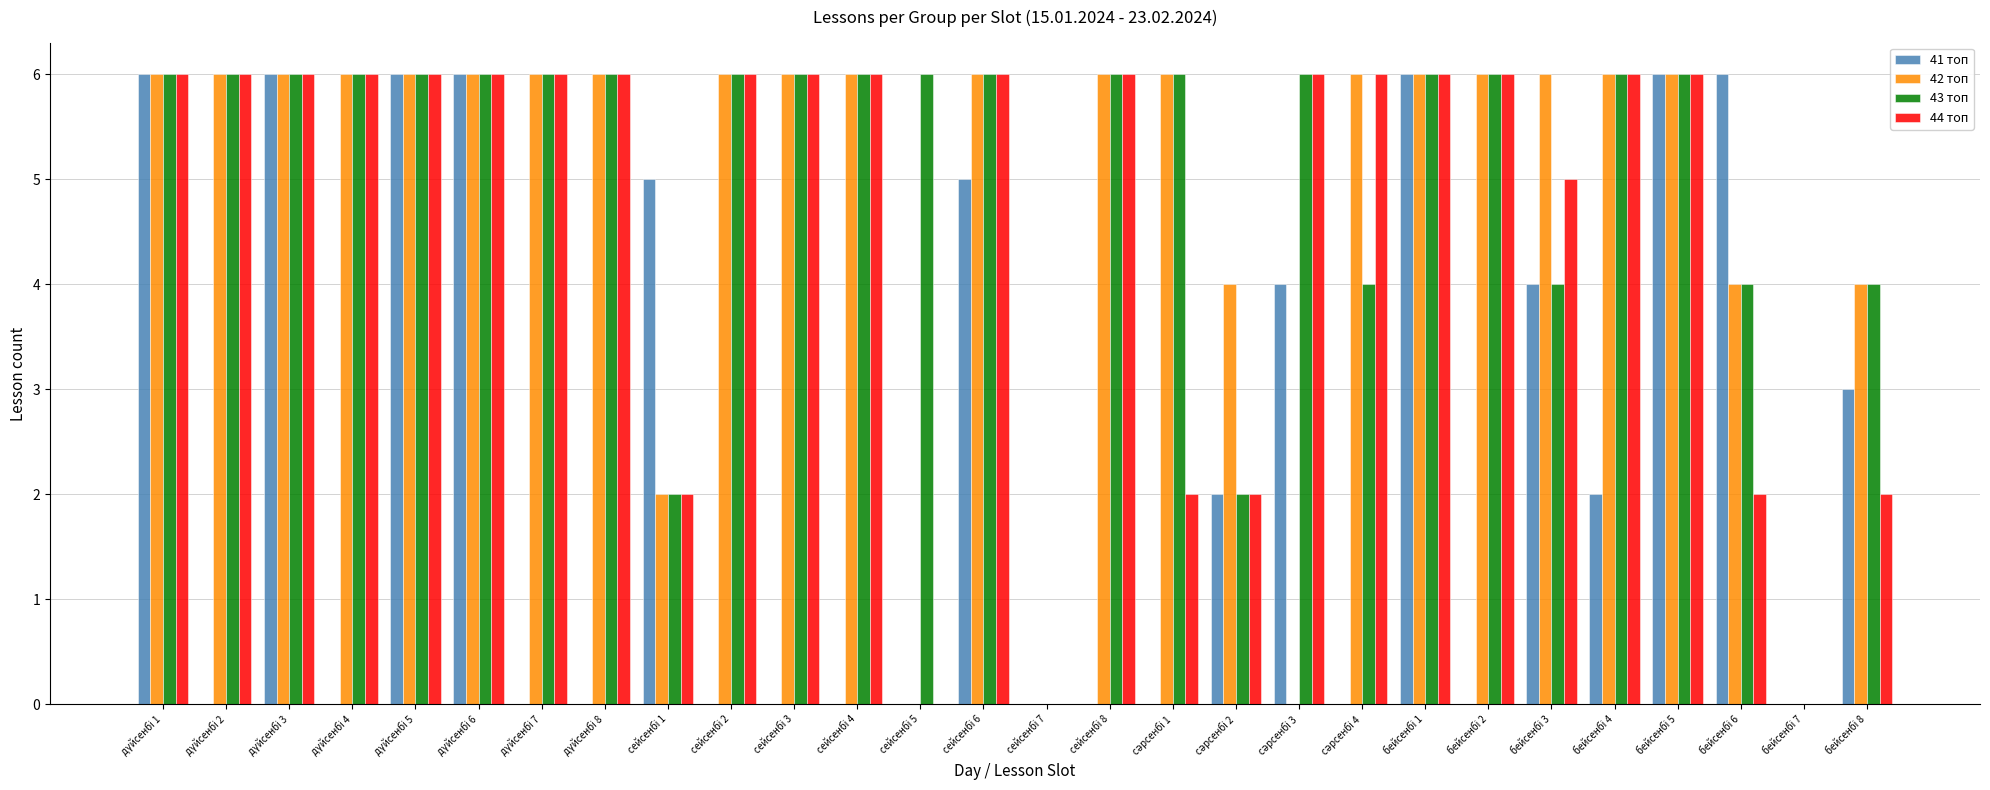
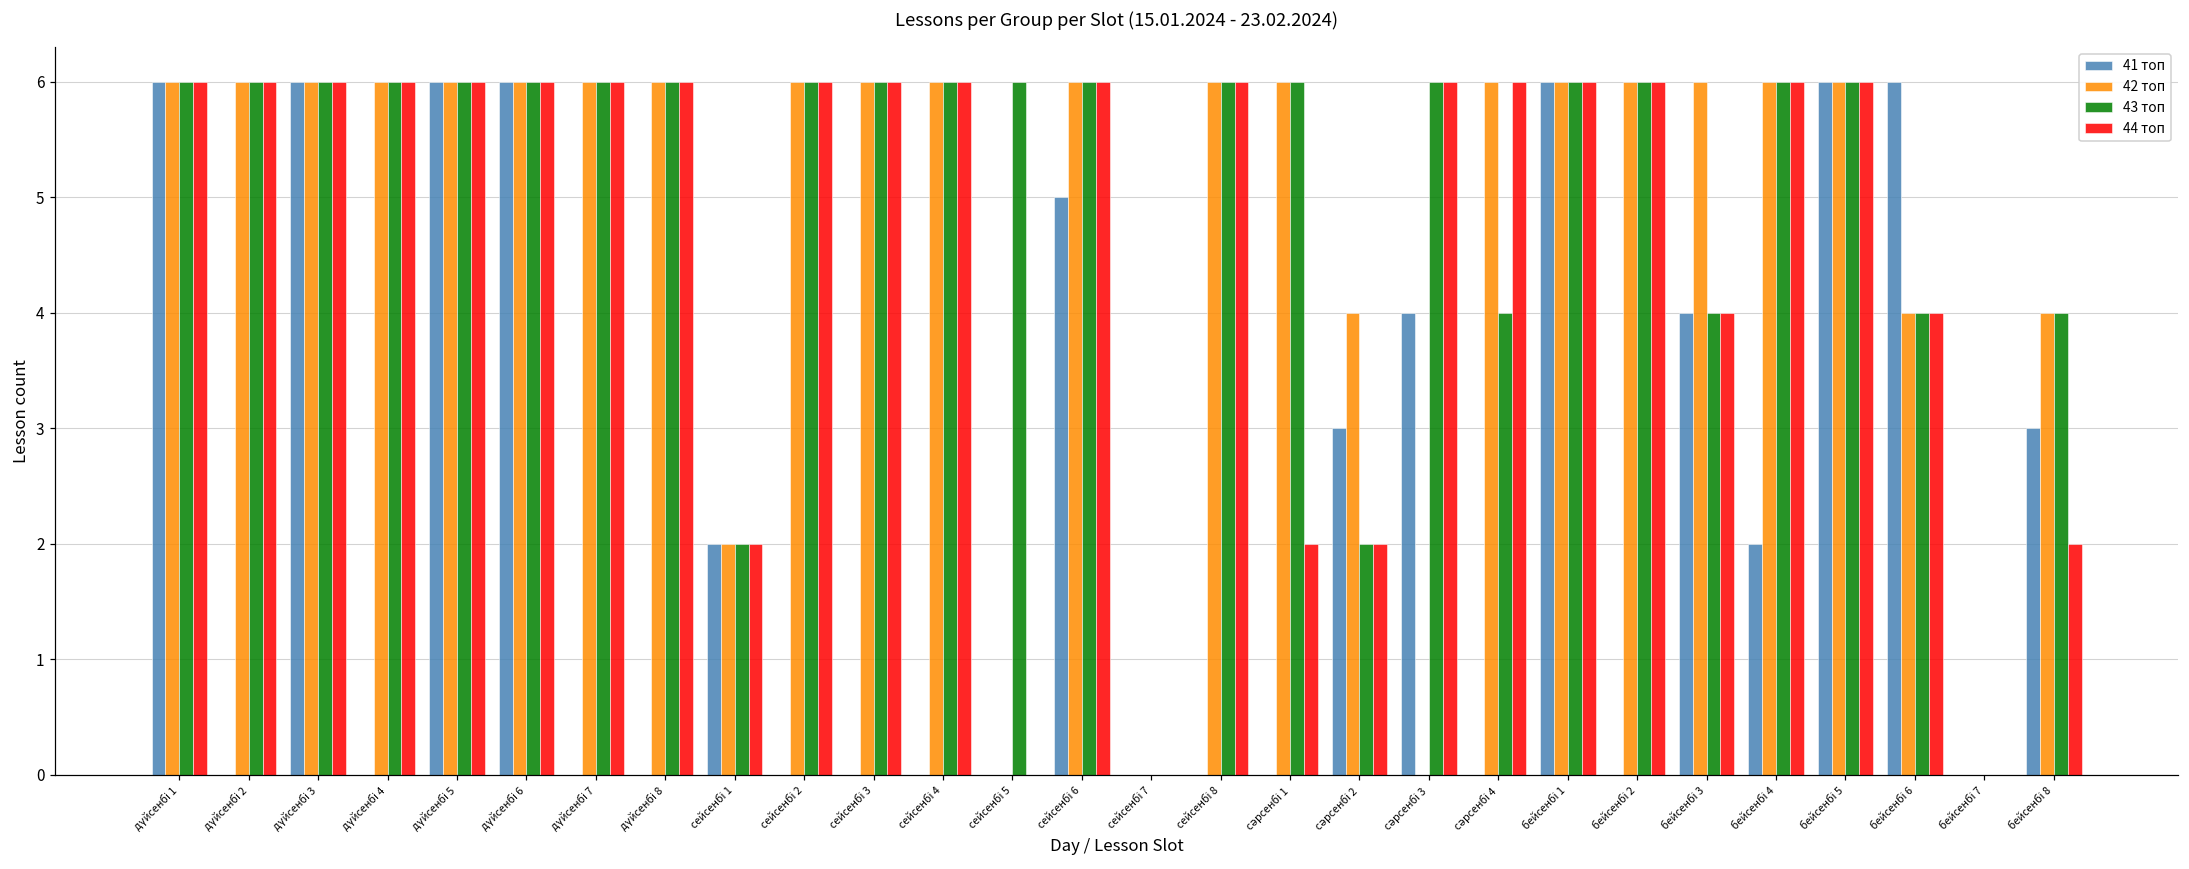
  {
    "41 топ": {
      "дүйсенбі 1": 6,
      "дүйсенбі 2": 0,
      "дүйсенбі 3": 6,
      "дүйсенбі 4": 0,
      "дүйсенбі 5": 6,
      "дүйсенбі 6": 6,
      "дүйсенбі 7": 0,
      "дүйсенбі 8": 0,
-     "сейсенбі 1": 5,
+     "сейсенбі 1": 2,
      "сейсенбі 2": 0,
      "сейсенбі 3": 0,
      "сейсенбі 4": 0,
      "сейсенбі 5": 0,
      "сейсенбі 6": 5,
      "сейсенбі 7": 0,
      "сейсенбі 8": 0,
      "сәрсенбі 1": 0,
-     "сәрсенбі 2": 2,
+     "сәрсенбі 2": 3,
      "сәрсенбі 3": 4,
      "сәрсенбі 4": 0,
      "бейсенбі 1": 6,
      "бейсенбі 2": 0,
      "бейсенбі 3": 4,
      "бейсенбі 4": 2,
      "бейсенбі 5": 6,
      "бейсенбі 6": 6,
      "бейсенбі 7": 0,
      "бейсенбі 8": 3
    },
    "42 топ": {
      "дүйсенбі 1": 6,
      "дүйсенбі 2": 6,
      "дүйсенбі 3": 6,
      "дүйсенбі 4": 6,
      "дүйсенбі 5": 6,
      "дүйсенбі 6": 6,
      "дүйсенбі 7": 6,
      "дүйсенбі 8": 6,
      "сейсенбі 1": 2,
      "сейсенбі 2": 6,
      "сейсенбі 3": 6,
      "сейсенбі 4": 6,
      "сейсенбі 5": 0,
      "сейсенбі 6": 6,
      "сейсенбі 7": 0,
      "сейсенбі 8": 6,
      "сәрсенбі 1": 6,
      "сәрсенбі 2": 4,
      "сәрсенбі 3": 0,
      "сәрсенбі 4": 6,
      "бейсенбі 1": 6,
      "бейсенбі 2": 6,
      "бейсенбі 3": 6,
      "бейсенбі 4": 6,
      "бейсенбі 5": 6,
      "бейсенбі 6": 4,
      "бейсенбі 7": 0,
      "бейсенбі 8": 4
    },
    "43 топ": {
      "дүйсенбі 1": 6,
      "дүйсенбі 2": 6,
      "дүйсенбі 3": 6,
      "дүйсенбі 4": 6,
      "дүйсенбі 5": 6,
      "дүйсенбі 6": 6,
      "дүйсенбі 7": 6,
      "дүйсенбі 8": 6,
      "сейсенбі 1": 2,
      "сейсенбі 2": 6,
      "сейсенбі 3": 6,
      "сейсенбі 4": 6,
      "сейсенбі 5": 6,
      "сейсенбі 6": 6,
      "сейсенбі 7": 0,
      "сейсенбі 8": 6,
      "сәрсенбі 1": 6,
      "сәрсенбі 2": 2,
      "сәрсенбі 3": 6,
      "сәрсенбі 4": 4,
      "бейсенбі 1": 6,
      "бейсенбі 2": 6,
      "бейсенбі 3": 4,
      "бейсенбі 4": 6,
      "бейсенбі 5": 6,
      "бейсенбі 6": 4,
      "бейсенбі 7": 0,
      "бейсенбі 8": 4
    },
    "44 топ": {
      "дүйсенбі 1": 6,
      "дүйсенбі 2": 6,
      "дүйсенбі 3": 6,
      "дүйсенбі 4": 6,
      "дүйсенбі 5": 6,
      "дүйсенбі 6": 6,
      "дүйсенбі 7": 6,
      "дүйсенбі 8": 6,
      "сейсенбі 1": 2,
      "сейсенбі 2": 6,
      "сейсенбі 3": 6,
      "сейсенбі 4": 6,
      "сейсенбі 5": 0,
      "сейсенбі 6": 6,
      "сейсенбі 7": 0,
      "сейсенбі 8": 6,
      "сәрсенбі 1": 2,
      "сәрсенбі 2": 2,
      "сәрсенбі 3": 6,
      "сәрсенбі 4": 6,
      "бейсенбі 1": 6,
      "бейсенбі 2": 6,
-     "бейсенбі 3": 5,
+     "бейсенбі 3": 4,
      "бейсенбі 4": 6,
      "бейсенбі 5": 6,
-     "бейсенбі 6": 2,
+     "бейсенбі 6": 4,
      "бейсенбі 7": 0,
      "бейсенбі 8": 2
    }
  }
